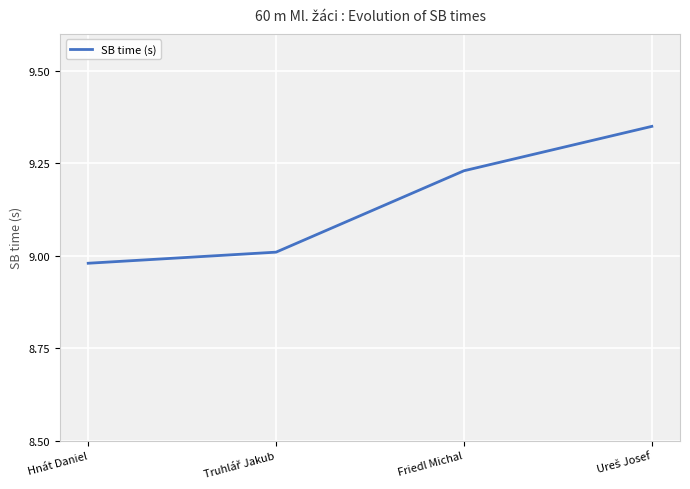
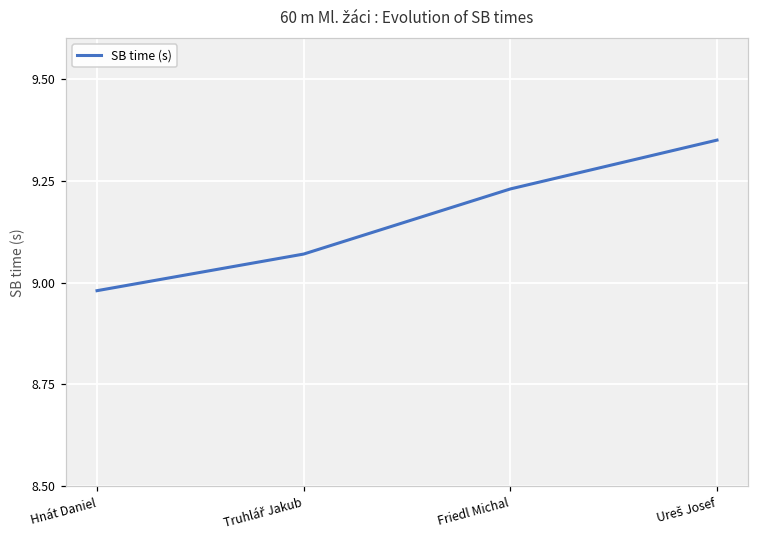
  {
    "Hnát Daniel": 8.98,
-   "Truhlář Jakub": 9.01,
+   "Truhlář Jakub": 9.07,
    "Friedl Michal": 9.23,
    "Ureš Josef": 9.35
  }
